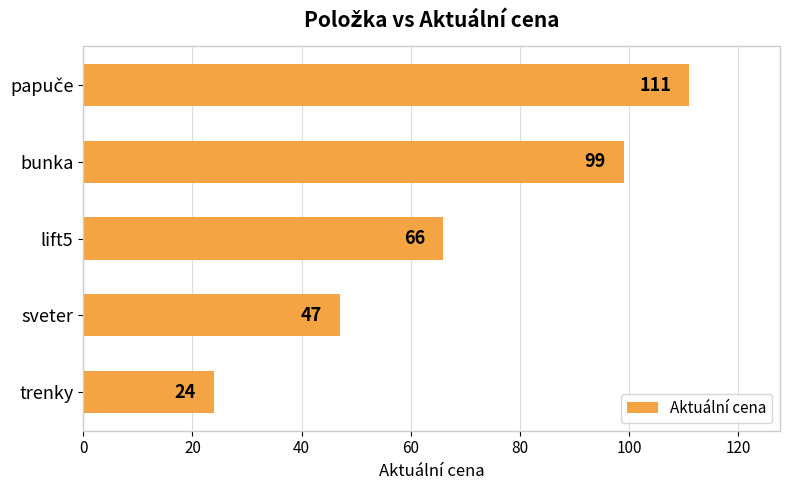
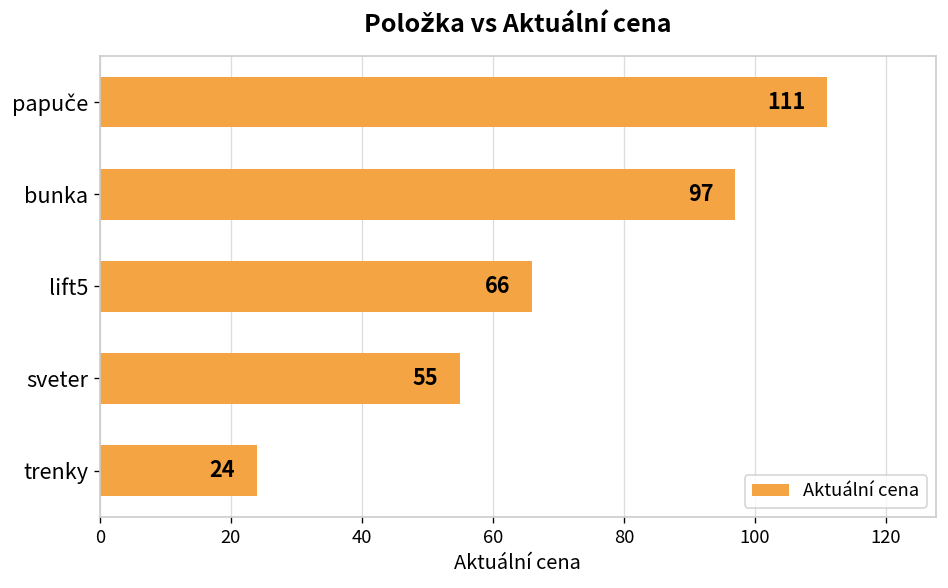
  {
    "papuče": 111,
-   "bunka": 99,
+   "bunka": 97,
    "lift5": 66,
-   "sveter": 47,
+   "sveter": 55,
    "trenky": 24
  }
